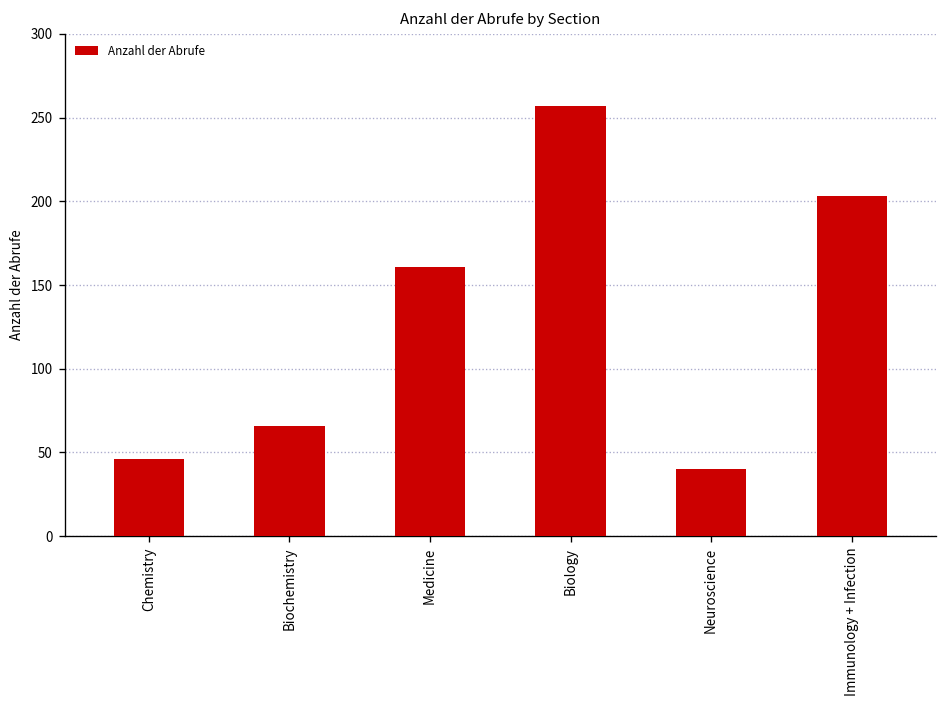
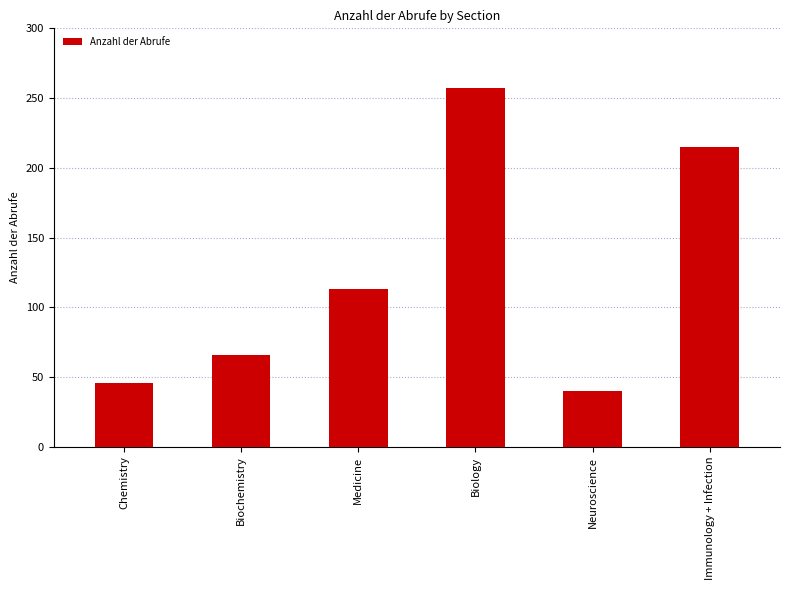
  {
    "Chemistry": 46,
    "Biochemistry": 66,
-   "Medicine": 161,
+   "Medicine": 113,
    "Biology": 257,
    "Neuroscience": 40,
-   "Immunology + Infection": 203
+   "Immunology + Infection": 215
  }
